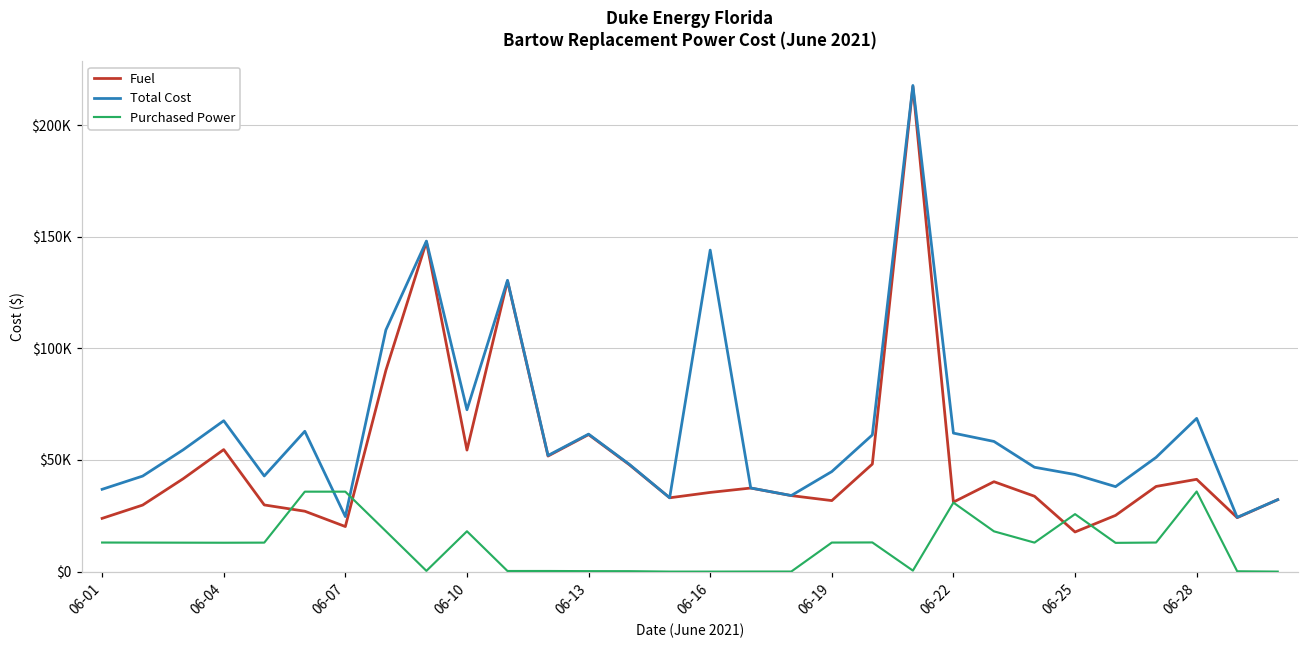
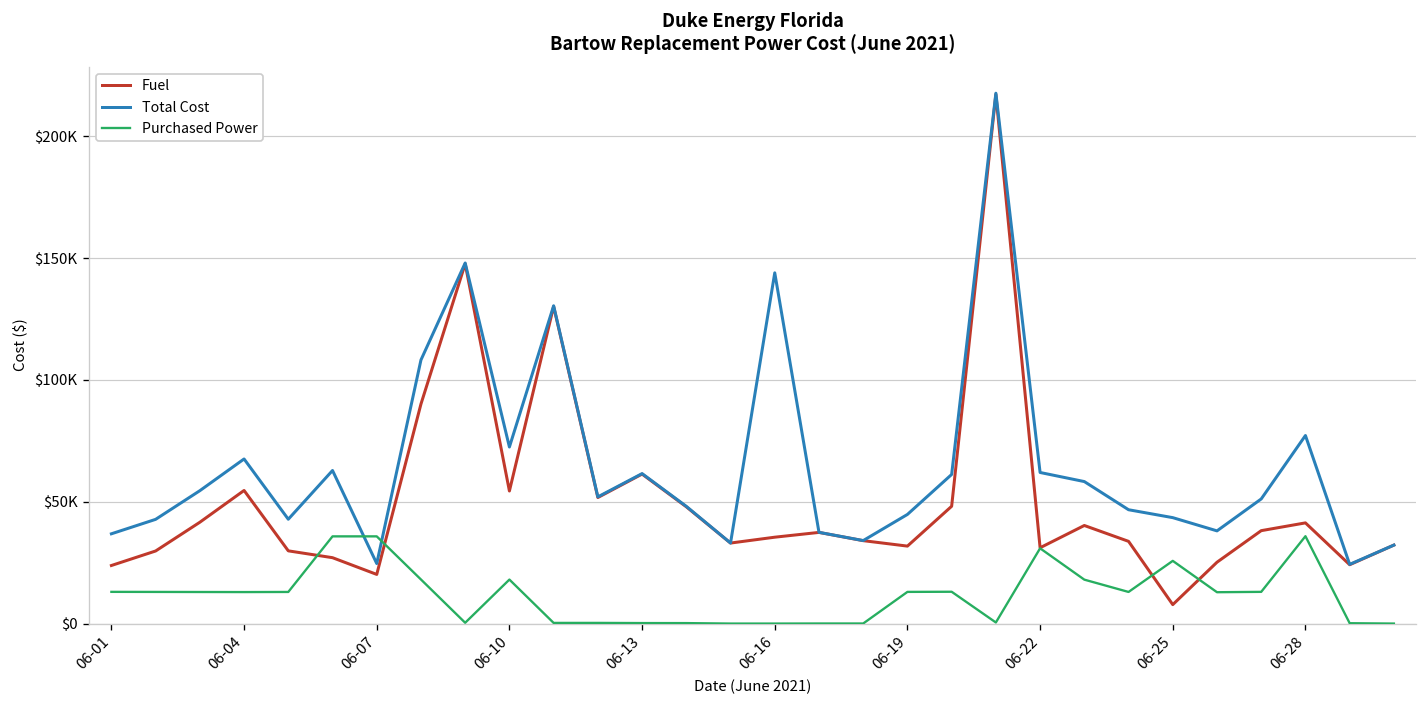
  {
    "Fuel": {
      "06-01": "$24000",
      "06-04": "$55000",
      "06-07": "$20000",
      "06-10": "$54000",
      "06-16": "$35000",
      "06-19": "$32000",
-     "06-25": "$18000",
+     "06-25": "$8000",
      "06-28": "$41000"
    },
    "Total Cost": {
      "06-01": "$37000",
      "06-04": "$68000",
      "06-07": "$25000",
      "06-10": "$72000",
      "06-16": "$144000",
      "06-19": "$45000",
      "06-22": "$62000",
      "06-25": "$43000",
-     "06-28": "$69000"
+     "06-28": "$77000"
    },
    "Purchased Power": {
      "06-01": "$13000",
      "06-04": "$13000",
      "06-07": "$36000",
      "06-10": "$18000",
      "06-13": "$0",
      "06-16": "$0",
      "06-19": "$13000",
      "06-25": "$26000",
      "06-28": "$36000"
    }
  }
